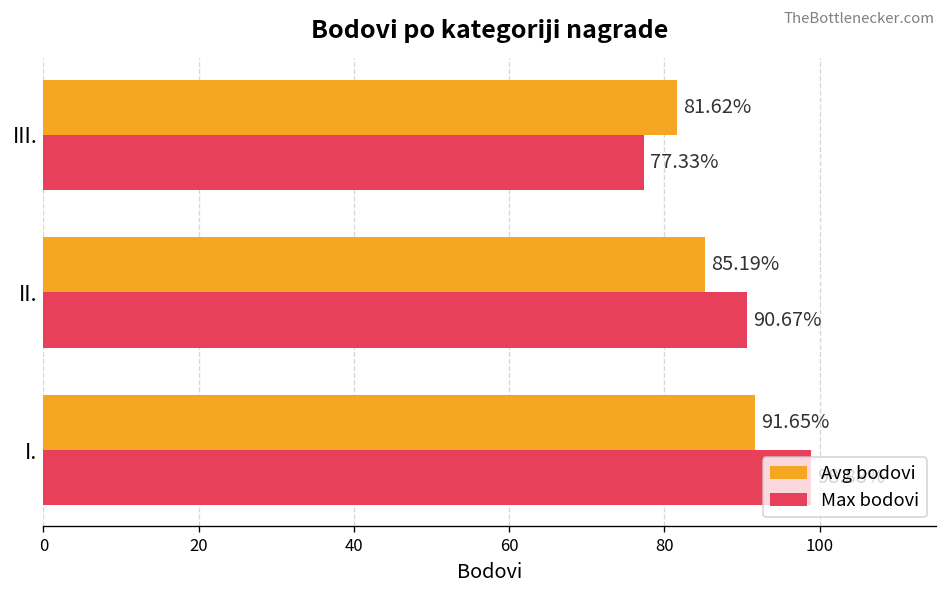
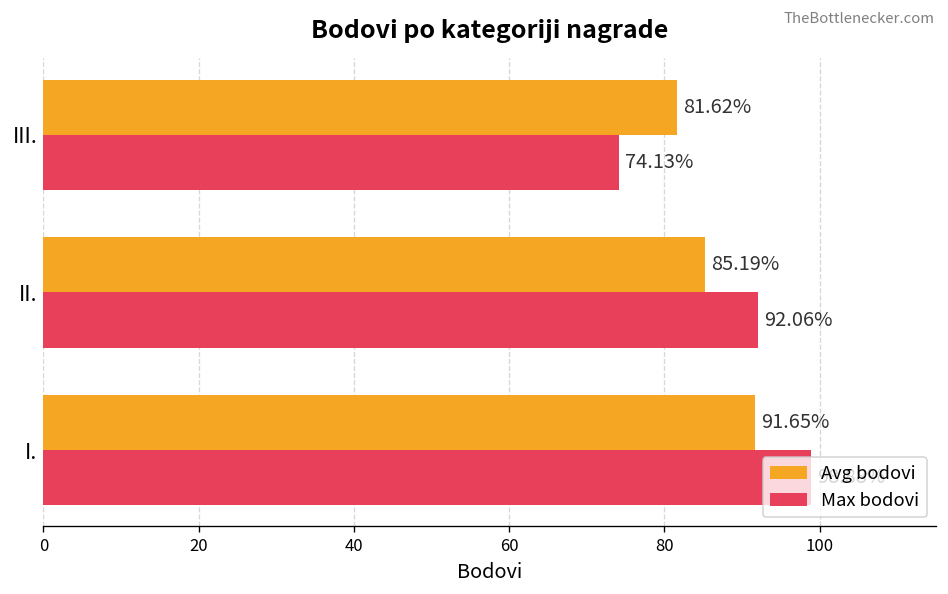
  {
    "Avg bodovi": {
      "III.": "81.62%",
      "II.": "85.19%",
      "I.": "91.65%"
    },
    "Max bodovi": {
-     "III.": "77.33%",
-     "II.": "90.67%"
+     "III.": "74.13%",
+     "II.": "92.06%"
    }
  }
